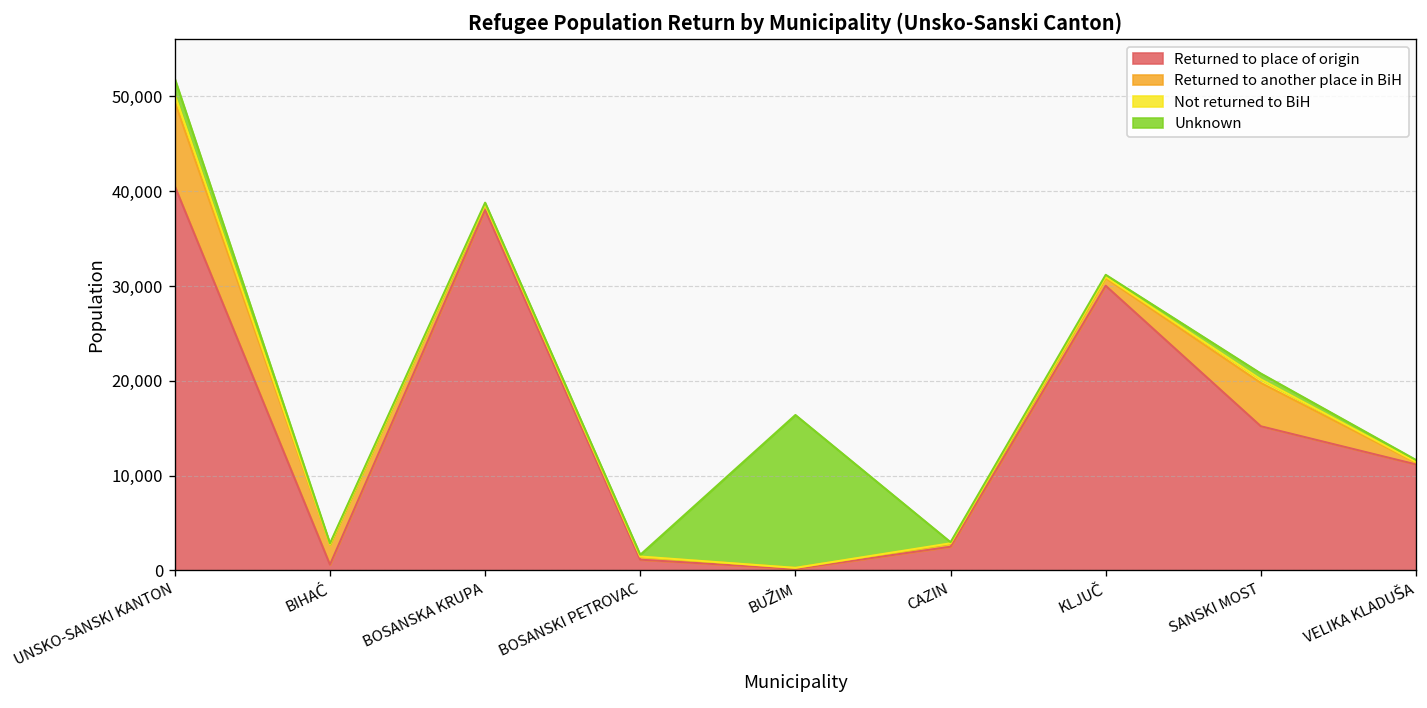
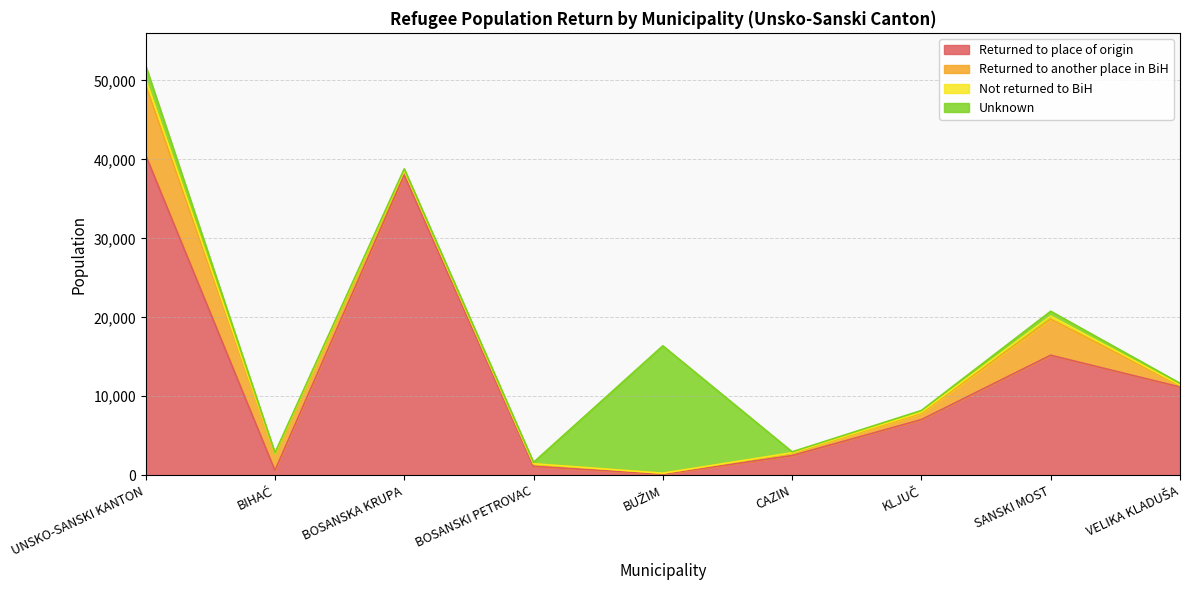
  {
    "Returned to place of origin": {
      "UNSKO-SANSKI KANTON": "41,000",
      "BIHAĆ": "1,000",
      "BOSANSKA KRUPA": "38,000",
-     "KLJUČ": "30,000",
+     "KLJUČ": "7,000",
      "SANSKI MOST": "15,000"
    },
    "Returned to another place in BiH": {
      "UNSKO-SANSKI KANTON": "9,000",
      "SANSKI MOST": "5,000"
    },
    "Not returned to BiH": {
      "UNSKO-SANSKI KANTON": "1,000",
      "SANSKI MOST": "0"
    },
    "Unknown": {
      "UNSKO-SANSKI KANTON": "2,000",
      "BUŽIM": "16,000",
      "SANSKI MOST": "1,000"
    }
  }
